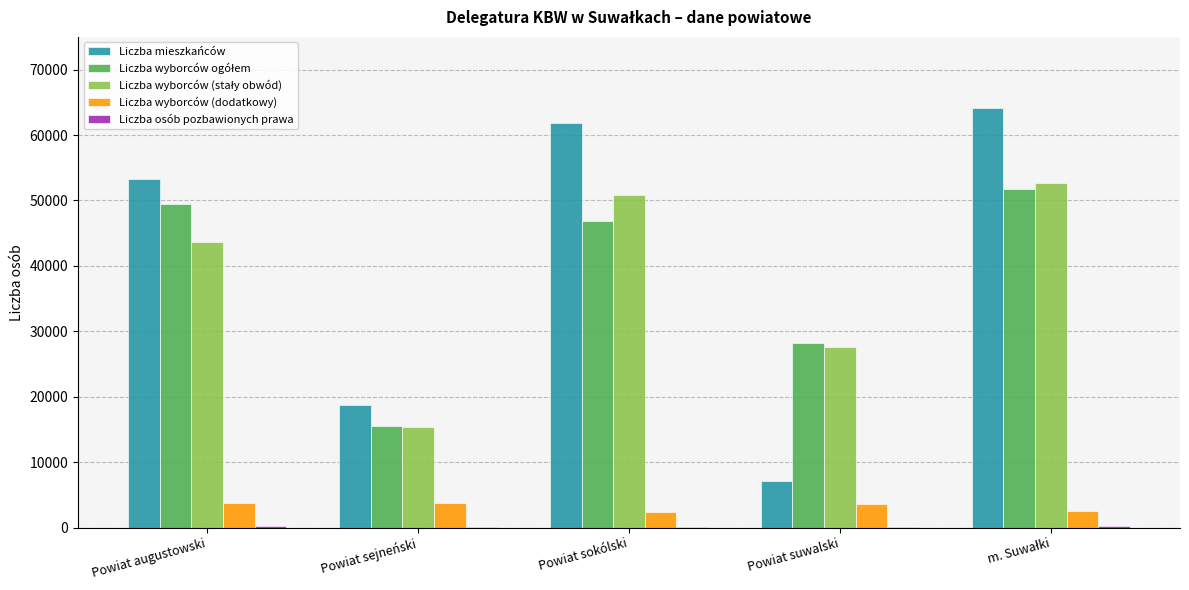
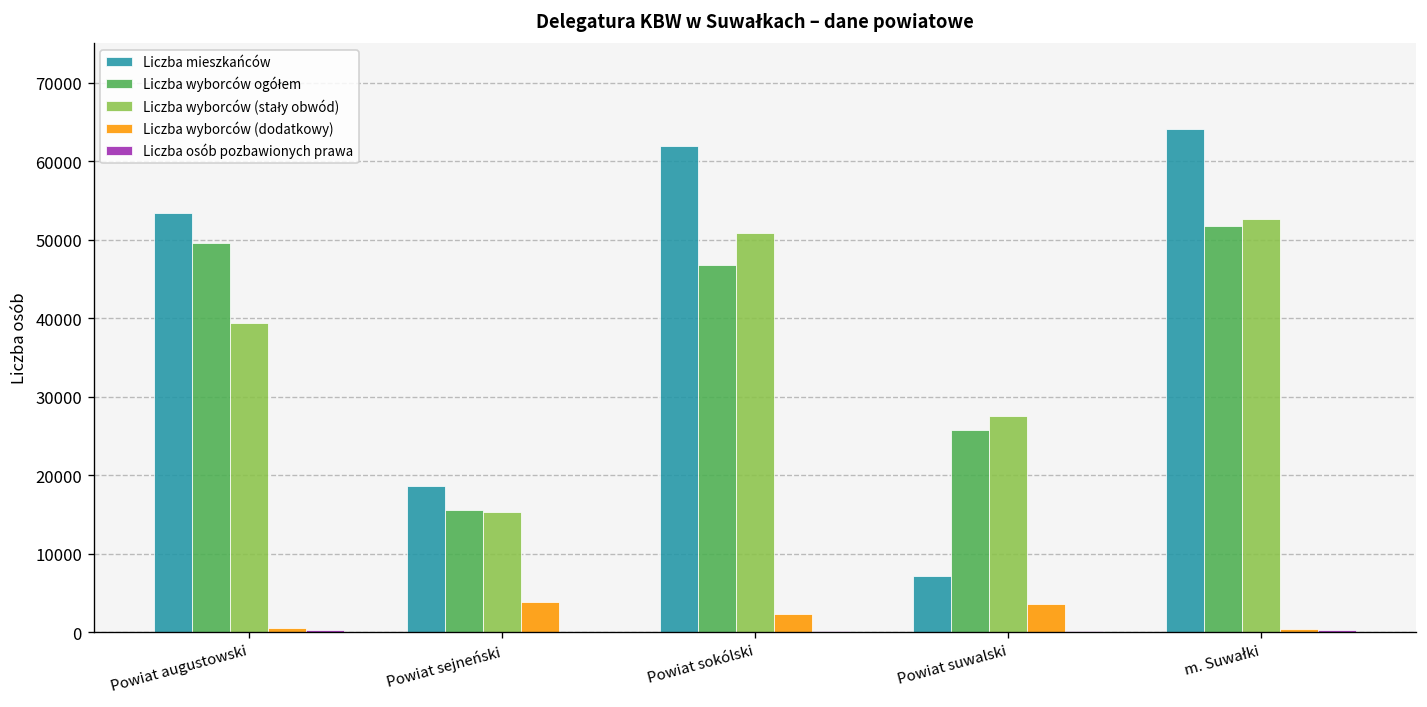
  {
    "Liczba mieszkańców": {
      "Powiat augustowski": 53000,
      "Powiat sejneński": 19000,
      "Powiat sokólski": 62000,
      "Powiat suwalski": 7000,
      "m. Suwałki": 64000
    },
    "Liczba wyborców ogółem": {
      "Powiat augustowski": 50000,
      "Powiat sejneński": 16000,
      "Powiat sokólski": 47000,
-     "Powiat suwalski": 28000,
+     "Powiat suwalski": 26000,
      "m. Suwałki": 52000
    },
    "Liczba wyborców (stały obwód)": {
-     "Powiat augustowski": 44000,
+     "Powiat augustowski": 39000,
      "Powiat sejneński": 15000,
      "Powiat sokólski": 51000,
      "Powiat suwalski": 28000,
      "m. Suwałki": 53000
    },
    "Liczba wyborców (dodatkowy)": {
-     "Powiat augustowski": 4000,
+     "Powiat augustowski": 1000,
      "Powiat sejneński": 4000,
      "Powiat sokólski": 2000,
      "Powiat suwalski": 4000,
-     "m. Suwałki": 2000
+     "m. Suwałki": 0
    }
  }
